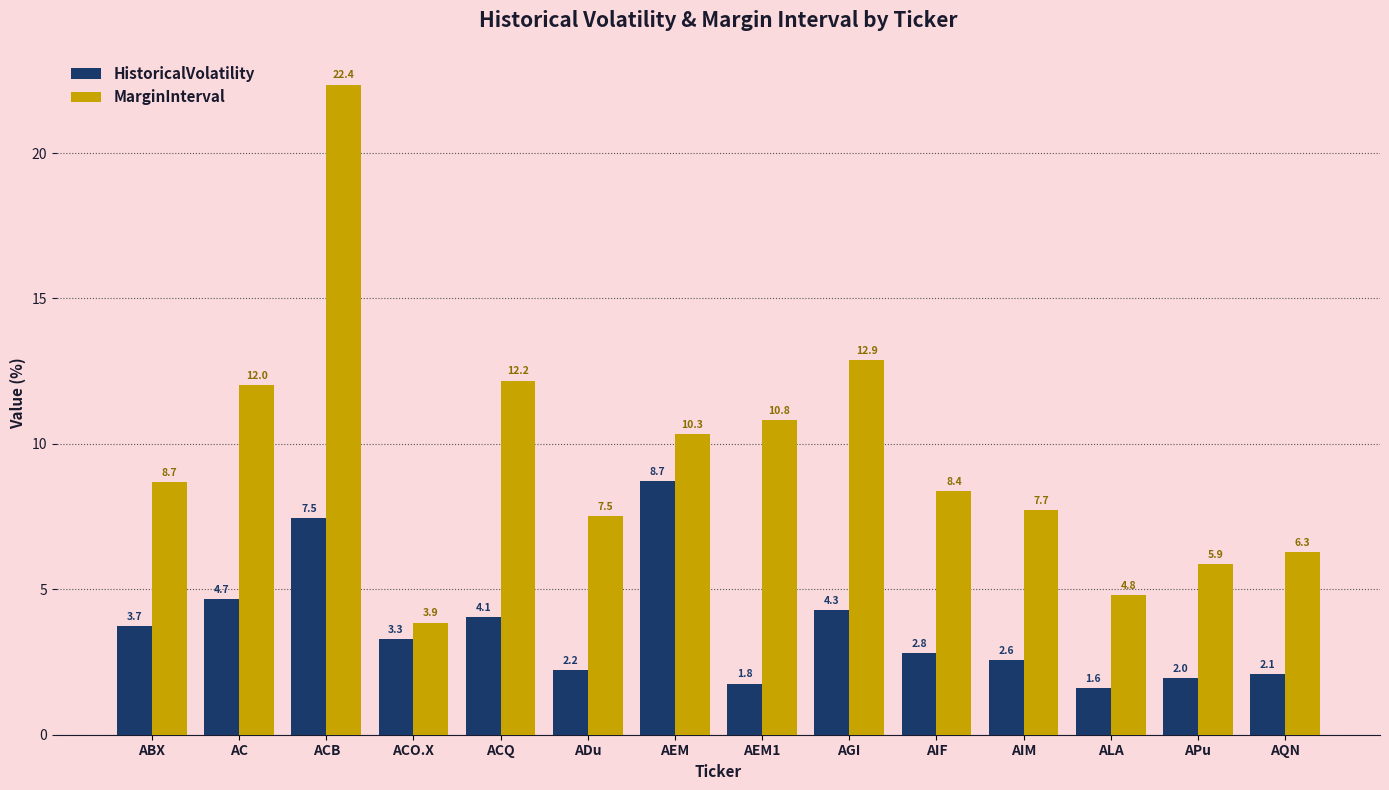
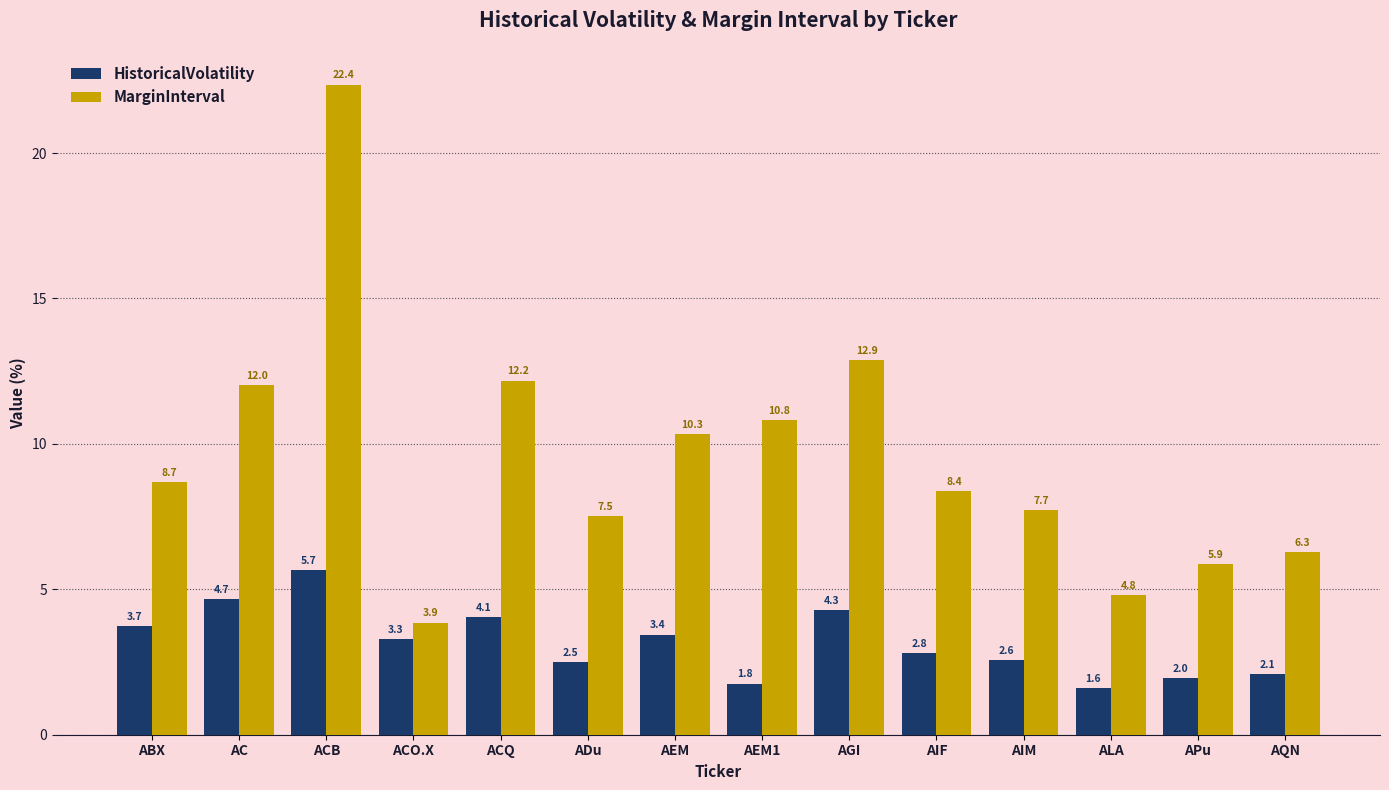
  {
    "HistoricalVolatility": {
      "ABX": 3.7,
      "AC": 4.7,
-     "ACB": 7.5,
+     "ACB": 5.7,
      "ACO.X": 3.3,
      "ACQ": 4.1,
-     "ADu": 2.2,
-     "AEM": 8.7,
+     "ADu": 2.5,
+     "AEM": 3.4,
      "AEM1": 1.8,
      "AGI": 4.3,
      "AIF": 2.8,
      "AIM": 2.6,
      "ALA": 1.6,
      "APu": 2.0,
      "AQN": 2.1
    },
    "MarginInterval": {
      "ABX": 8.7,
      "AC": 12.0,
      "ACB": 22.4,
      "ACO.X": 3.9,
      "ACQ": 12.2,
      "ADu": 7.5,
      "AEM": 10.3,
      "AEM1": 10.8,
      "AGI": 12.9,
      "AIF": 8.4,
      "AIM": 7.7,
      "ALA": 4.8,
      "APu": 5.9,
      "AQN": 6.3
    }
  }
